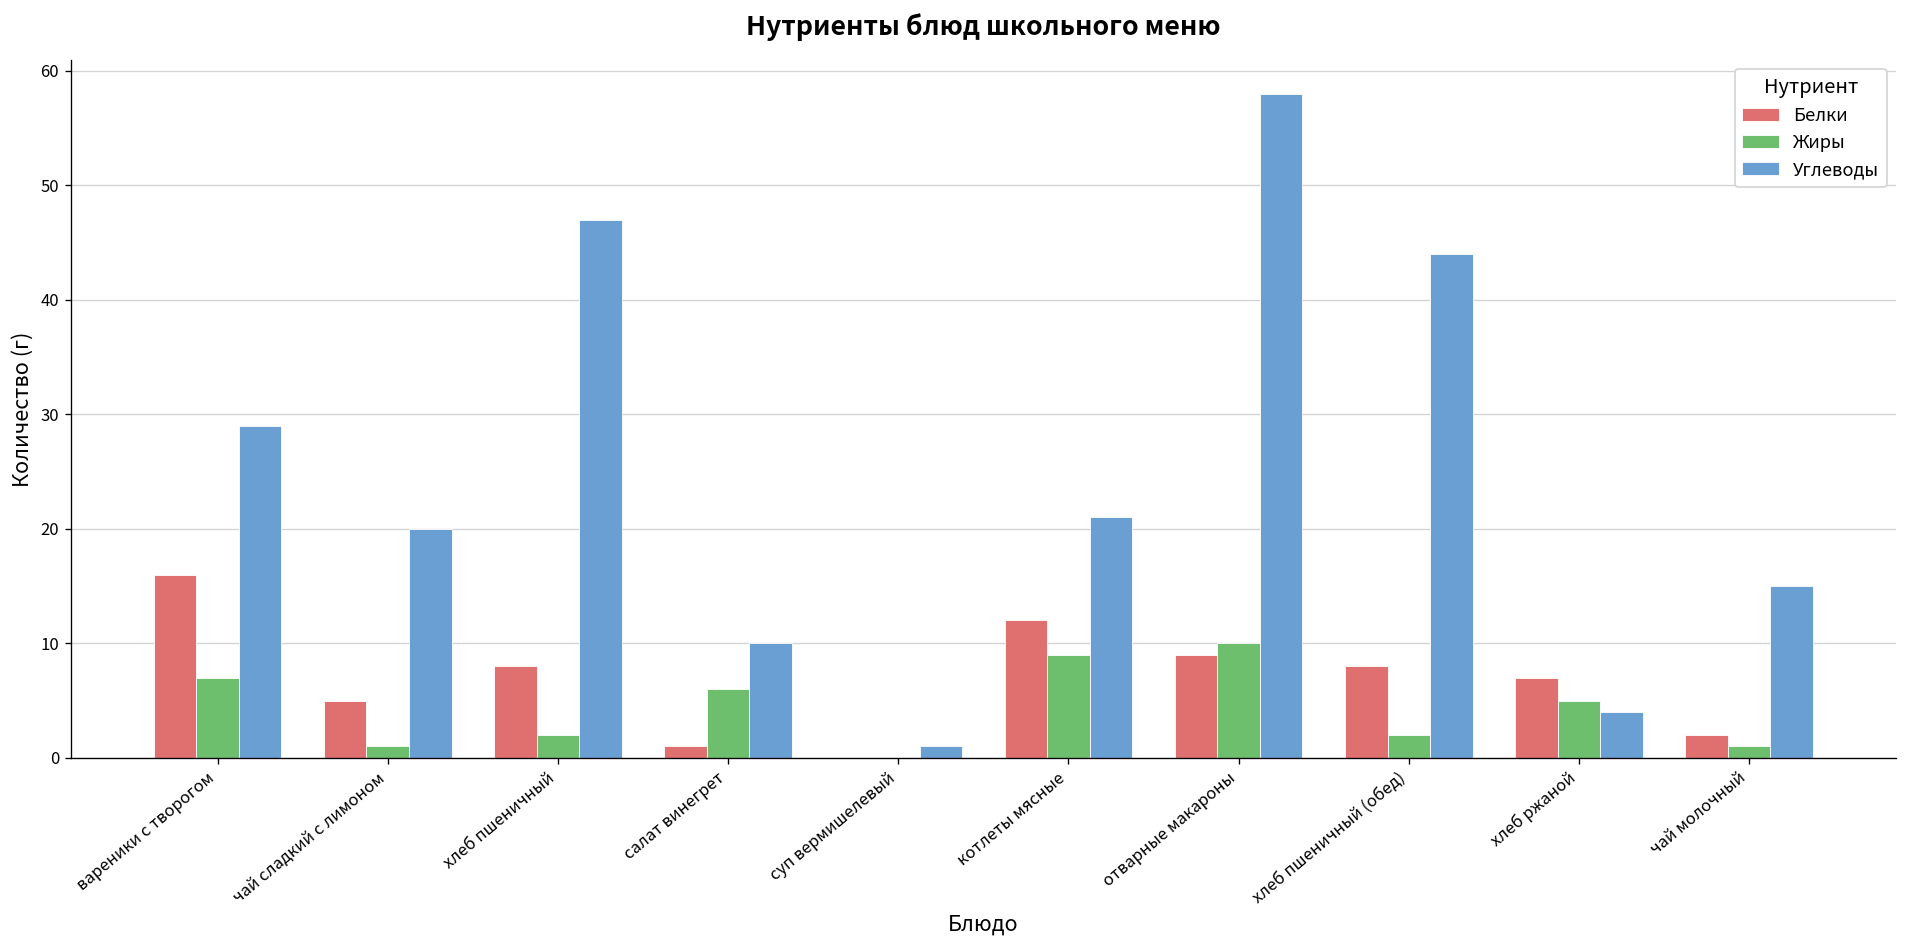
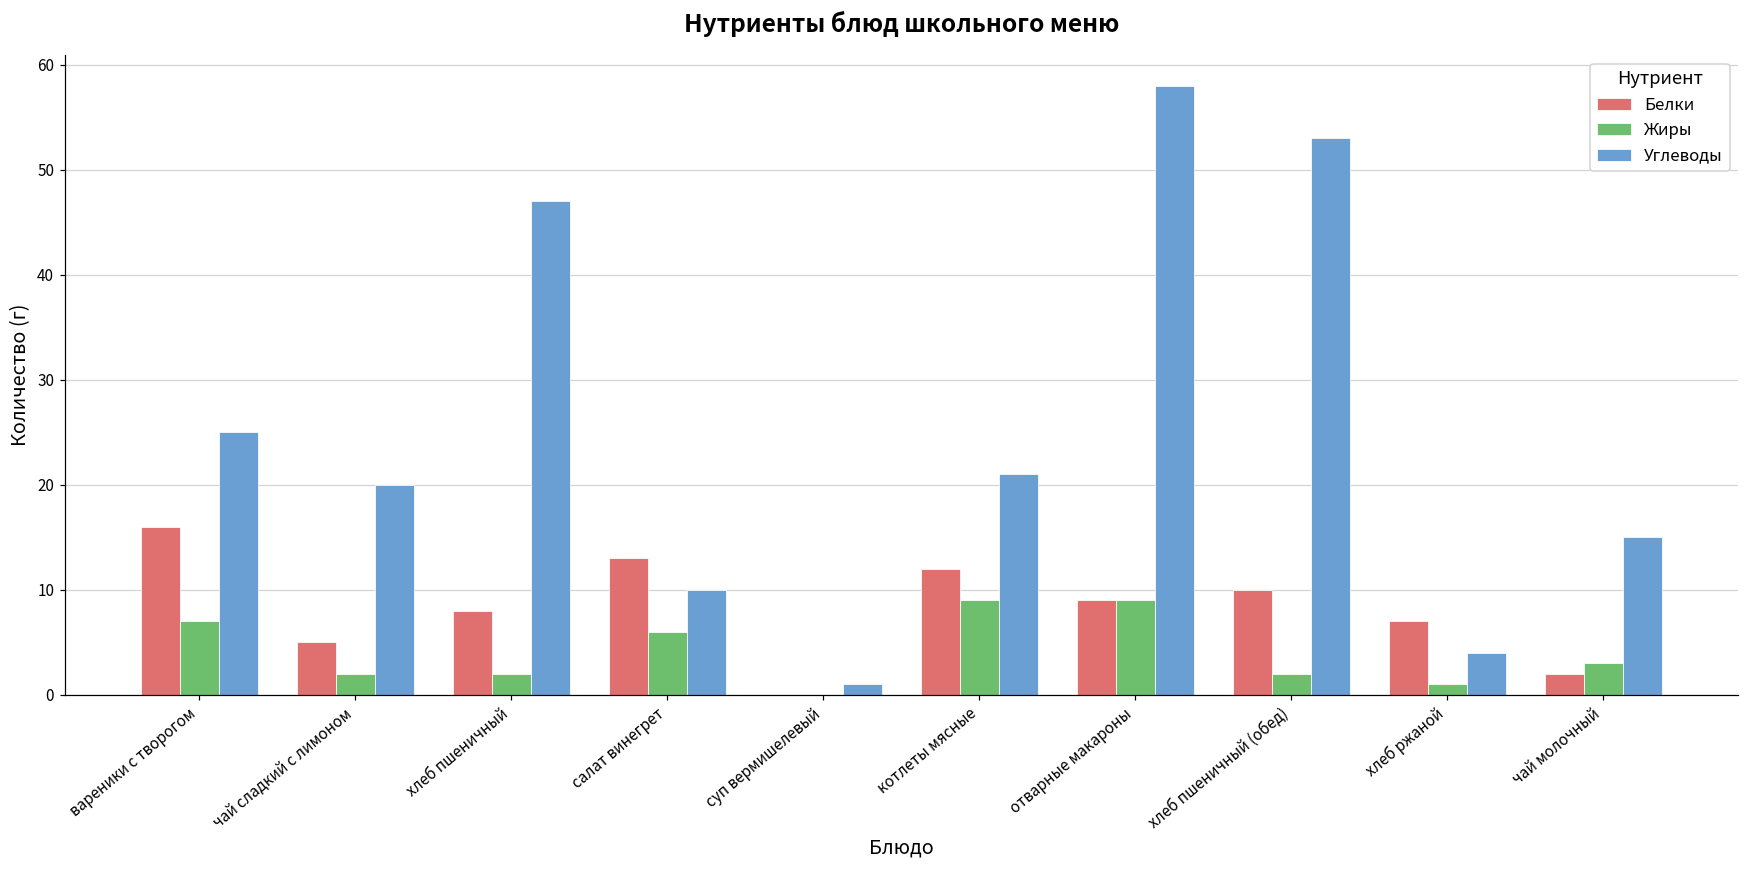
  {
    "Белки": {
      "вареники с творогом": 16,
      "чай сладкий с лимоном": 5,
      "хлеб пшеничный": 8,
-     "салат винегрет": 1,
+     "салат винегрет": 13,
      "суп вермишелевый": 0,
      "котлеты мясные": 12,
      "отварные макароны": 9,
-     "хлеб пшеничный (обед)": 8,
+     "хлеб пшеничный (обед)": 10,
      "хлеб ржаной": 7,
      "чай молочный": 2
    },
    "Жиры": {
      "вареники с творогом": 7,
-     "чай сладкий с лимоном": 1,
+     "чай сладкий с лимоном": 2,
      "хлеб пшеничный": 2,
      "салат винегрет": 6,
      "суп вермишелевый": 0,
      "котлеты мясные": 9,
-     "отварные макароны": 10,
+     "отварные макароны": 9,
      "хлеб пшеничный (обед)": 2,
-     "хлеб ржаной": 5,
-     "чай молочный": 1
+     "хлеб ржаной": 1,
+     "чай молочный": 3
    },
    "Углеводы": {
-     "вареники с творогом": 29,
+     "вареники с творогом": 25,
      "чай сладкий с лимоном": 20,
      "хлеб пшеничный": 47,
      "салат винегрет": 10,
      "суп вермишелевый": 1,
      "котлеты мясные": 21,
      "отварные макароны": 58,
-     "хлеб пшеничный (обед)": 44,
+     "хлеб пшеничный (обед)": 53,
      "хлеб ржаной": 4,
      "чай молочный": 15
    }
  }
